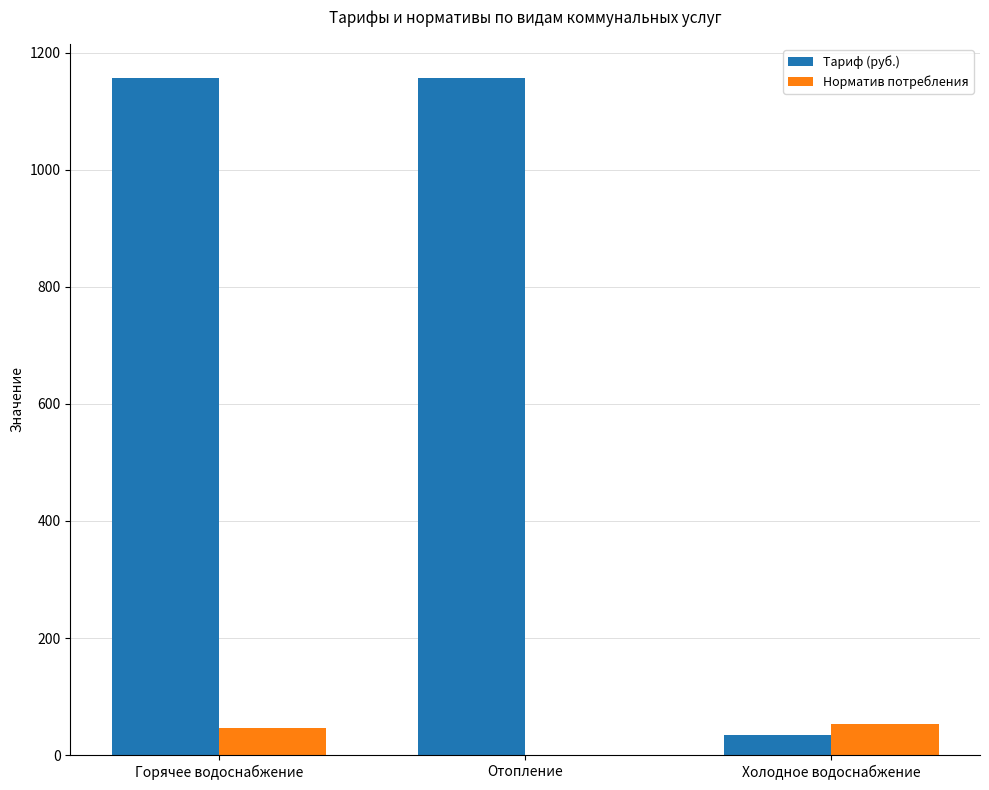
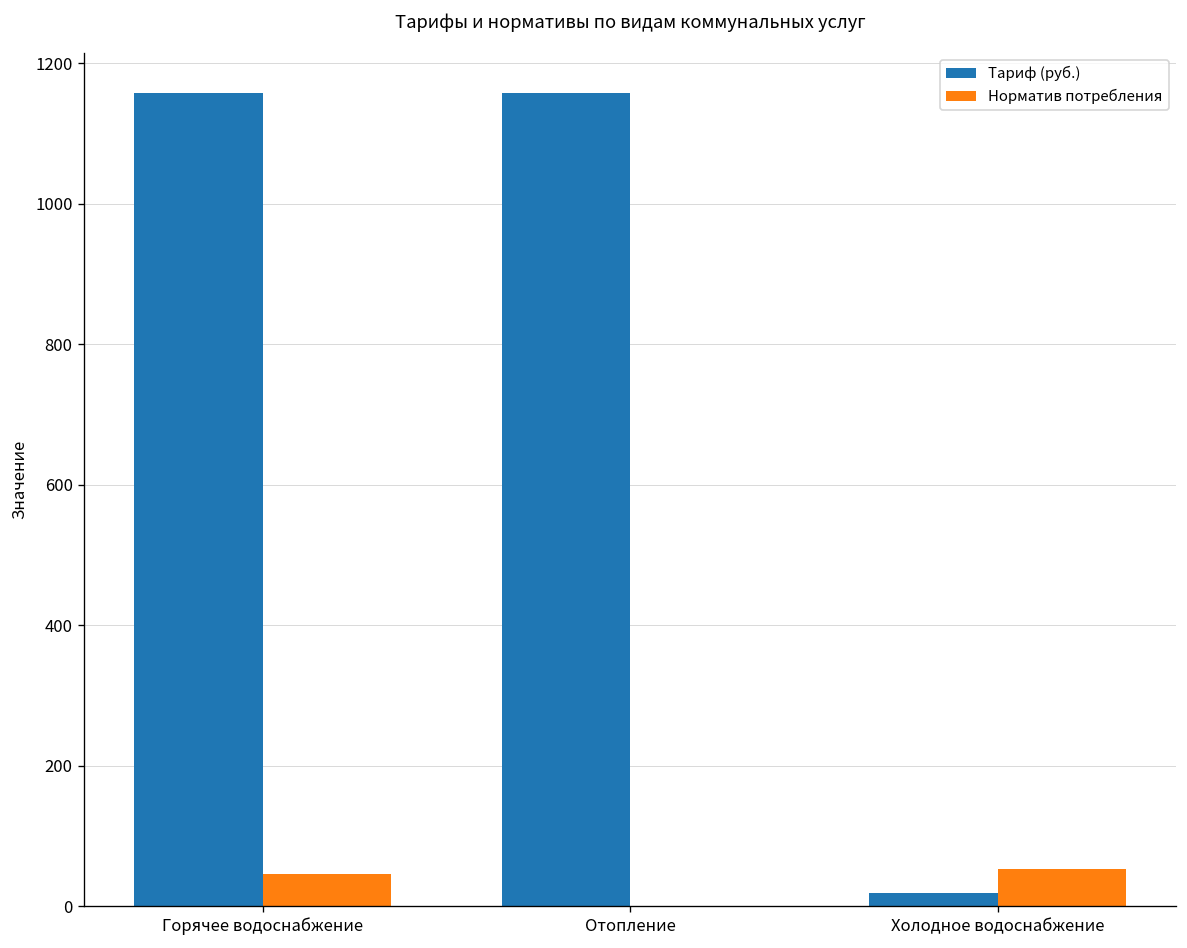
  {
    "Тариф (руб.)": {
      "Горячее водоснабжение": 1160,
      "Отопление": 1160,
-     "Холодное водоснабжение": 30
+     "Холодное водоснабжение": 20
    },
    "Норматив потребления": {
      "Горячее водоснабжение": 50,
      "Холодное водоснабжение": 50
    }
  }
